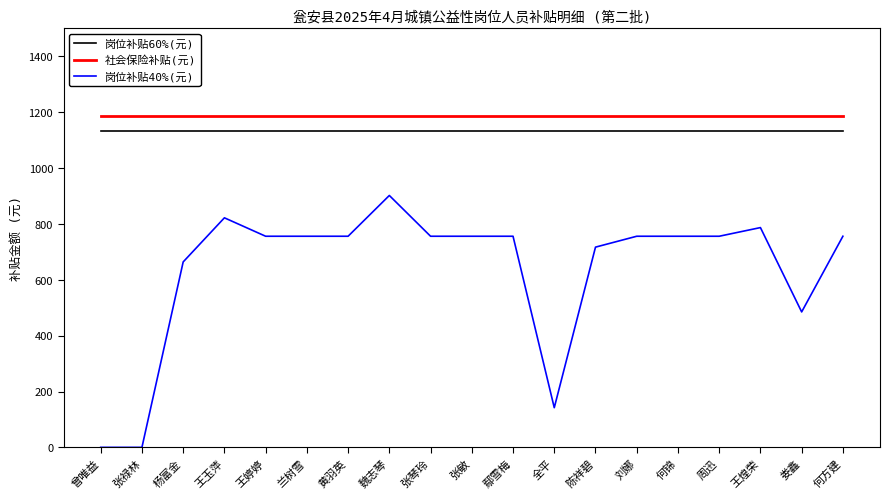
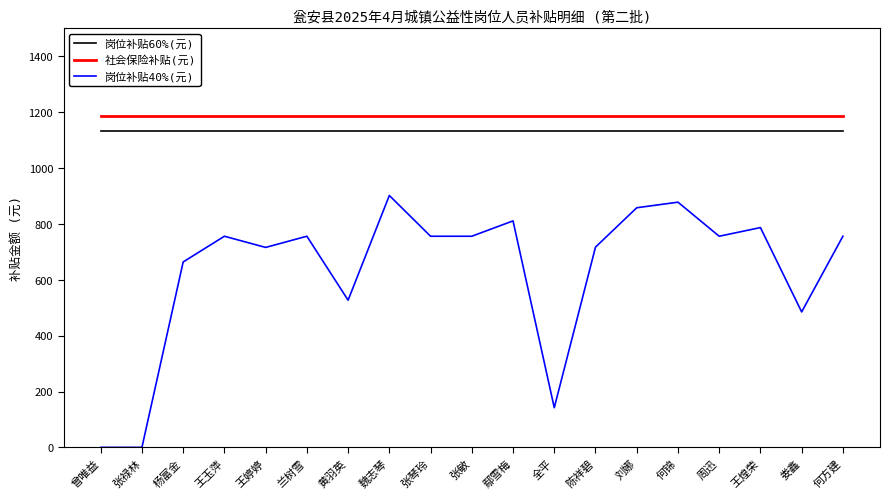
  {
    "岗位补贴60%(元)": {
      "曾唯益": 1130,
      "张禄林": 1130,
      "杨富金": 1130,
      "王玉萍": 1130,
      "王婷婷": 1130,
      "兰树雪": 1130,
      "黄羽英": 1130,
      "魏志琴": 1130,
      "张琴玲": 1130,
      "张敏": 1130,
      "鄢雪梅": 1130,
      "全平": 1130,
      "陈祥碧": 1130,
      "刘娜": 1130,
      "何锦": 1130,
      "周迅": 1130,
      "王煌荣": 1130,
      "娄鑫": 1130,
      "何方建": 1130
    },
    "社会保险补贴(元)": {
      "曾唯益": 1190,
      "张禄林": 1190,
      "杨富金": 1190,
      "王玉萍": 1190,
      "王婷婷": 1190,
      "兰树雪": 1190,
      "黄羽英": 1190,
      "魏志琴": 1190,
      "张琴玲": 1190,
      "张敏": 1190,
      "鄢雪梅": 1190,
      "全平": 1190,
      "陈祥碧": 1190,
      "刘娜": 1190,
      "何锦": 1190,
      "周迅": 1190,
      "王煌荣": 1190,
      "娄鑫": 1190,
      "何方建": 1190
    },
    "岗位补贴40%(元)": {
      "曾唯益": 0,
      "张禄林": 0,
      "杨富金": 660,
-     "王玉萍": 820,
-     "王婷婷": 760,
+     "王玉萍": 760,
+     "王婷婷": 720,
      "兰树雪": 760,
-     "黄羽英": 760,
+     "黄羽英": 530,
      "魏志琴": 900,
      "张琴玲": 760,
      "张敏": 760,
-     "鄢雪梅": 760,
+     "鄢雪梅": 810,
      "全平": 140,
      "陈祥碧": 720,
-     "刘娜": 760,
-     "何锦": 760,
+     "刘娜": 860,
+     "何锦": 880,
      "周迅": 760,
      "王煌荣": 790,
      "娄鑫": 490,
      "何方建": 760
    }
  }
